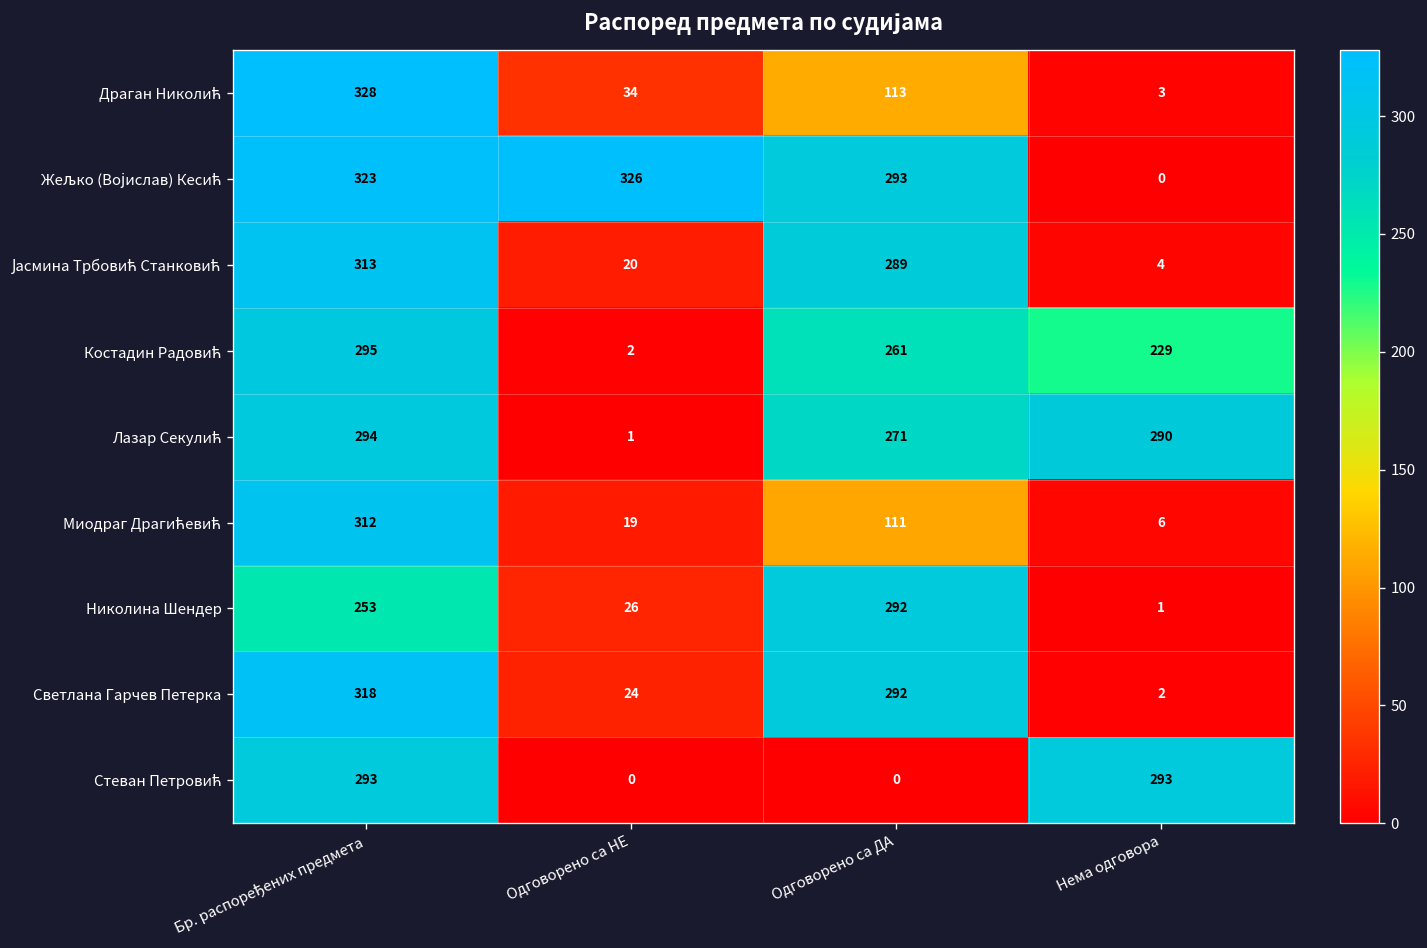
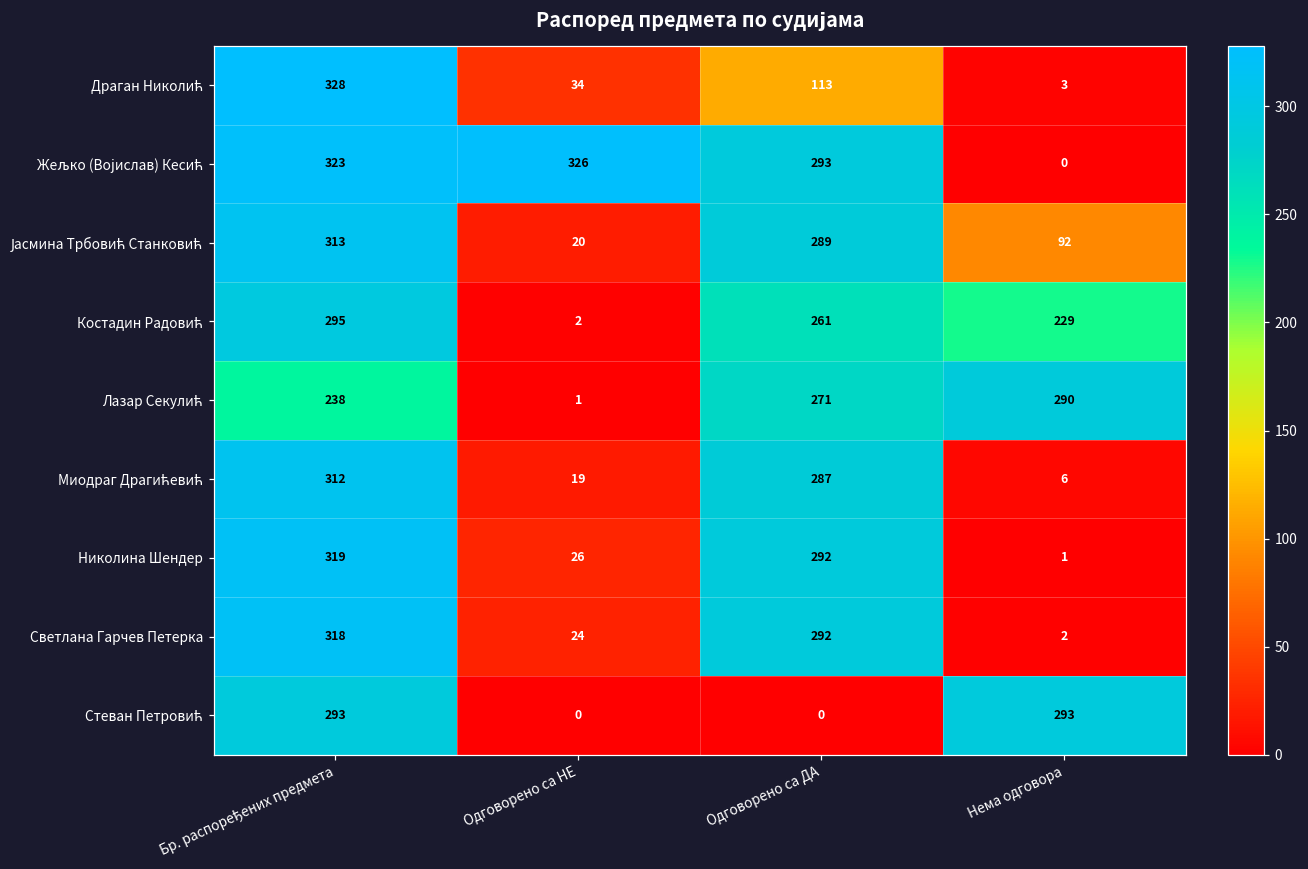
  {
    "Драган Николић": {
      "Бр. распоређених предмета": 328,
      "Одговорено са НЕ": 34,
      "Одговорено са ДА": 113,
      "Нема одговора": 3
    },
    "Жељко (Војислав) Кесић": {
      "Бр. распоређених предмета": 323,
      "Одговорено са НЕ": 326,
      "Одговорено са ДА": 293,
      "Нема одговора": 0
    },
    "Јасмина Трбовић Станковић": {
      "Бр. распоређених предмета": 313,
      "Одговорено са НЕ": 20,
      "Одговорено са ДА": 289,
-     "Нема одговора": 4
+     "Нема одговора": 92
    },
    "Костадин Радовић": {
      "Бр. распоређених предмета": 295,
      "Одговорено са НЕ": 2,
      "Одговорено са ДА": 261,
      "Нема одговора": 229
    },
    "Лазар Секулић": {
-     "Бр. распоређених предмета": 294,
+     "Бр. распоређених предмета": 238,
      "Одговорено са НЕ": 1,
      "Одговорено са ДА": 271,
      "Нема одговора": 290
    },
    "Миодраг Драгићевић": {
      "Бр. распоређених предмета": 312,
      "Одговорено са НЕ": 19,
-     "Одговорено са ДА": 111,
+     "Одговорено са ДА": 287,
      "Нема одговора": 6
    },
    "Николина Шендер": {
-     "Бр. распоређених предмета": 253,
+     "Бр. распоређених предмета": 319,
      "Одговорено са НЕ": 26,
      "Одговорено са ДА": 292,
      "Нема одговора": 1
    },
    "Светлана Гарчев Петерка": {
      "Бр. распоређених предмета": 318,
      "Одговорено са НЕ": 24,
      "Одговорено са ДА": 292,
      "Нема одговора": 2
    },
    "Стеван Петровић": {
      "Бр. распоређених предмета": 293,
      "Одговорено са НЕ": 0,
      "Одговорено са ДА": 0,
      "Нема одговора": 293
    }
  }
